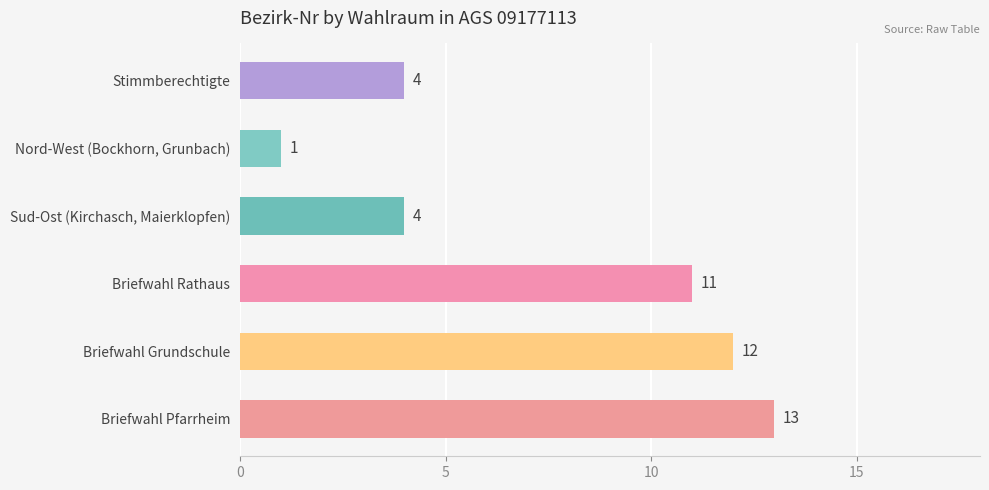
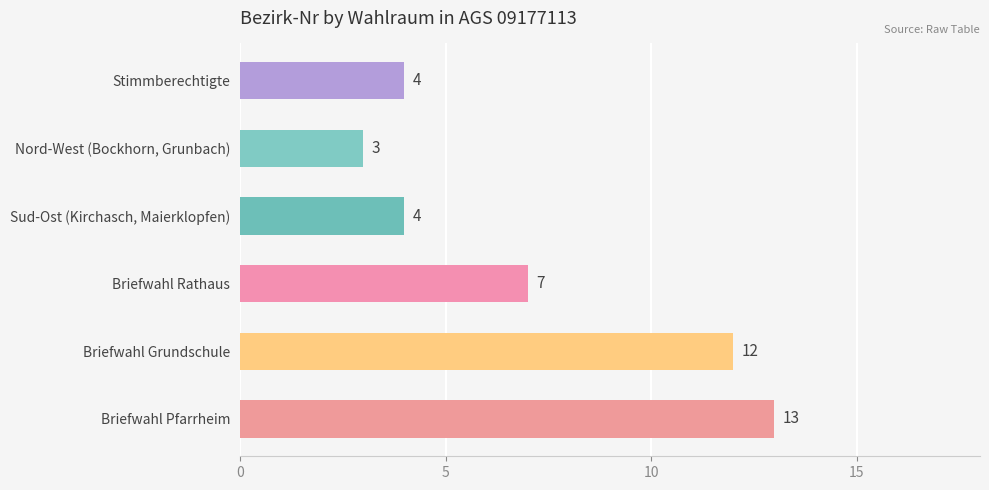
  {
    "Stimmberechtigte": 4,
-   "Nord-West (Bockhorn, Grunbach)": 1,
+   "Nord-West (Bockhorn, Grunbach)": 3,
    "Sud-Ost (Kirchasch, Maierklopfen)": 4,
-   "Briefwahl Rathaus": 11,
+   "Briefwahl Rathaus": 7,
    "Briefwahl Grundschule": 12,
    "Briefwahl Pfarrheim": 13
  }
